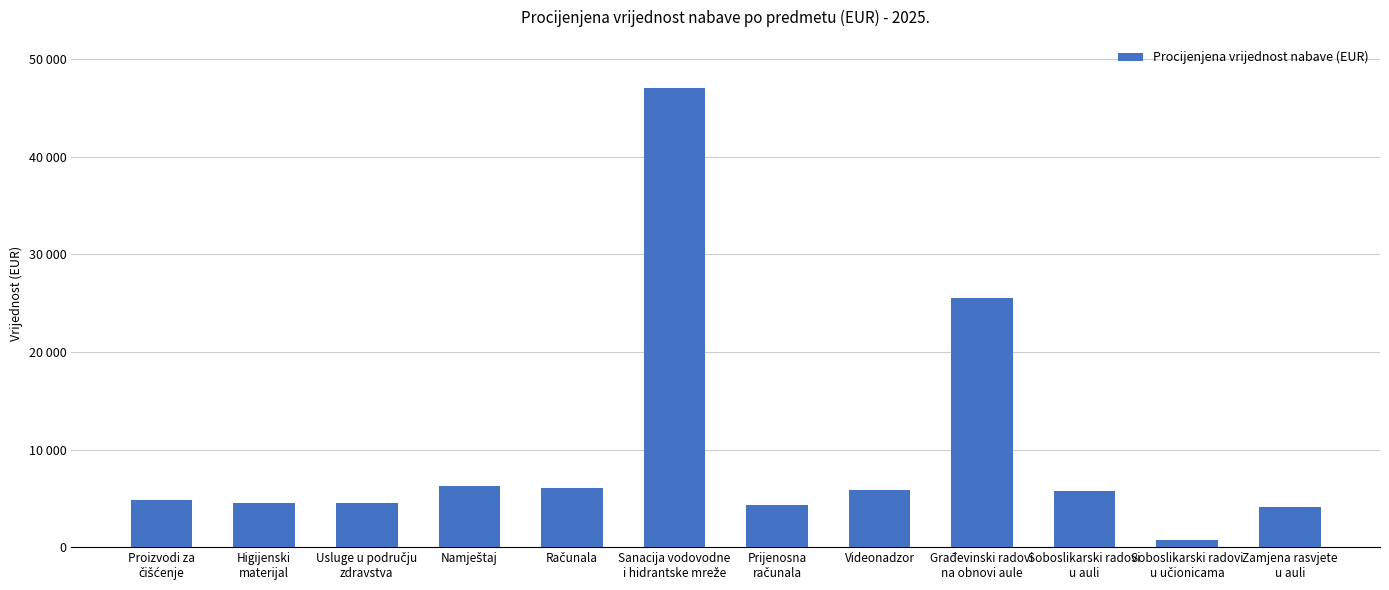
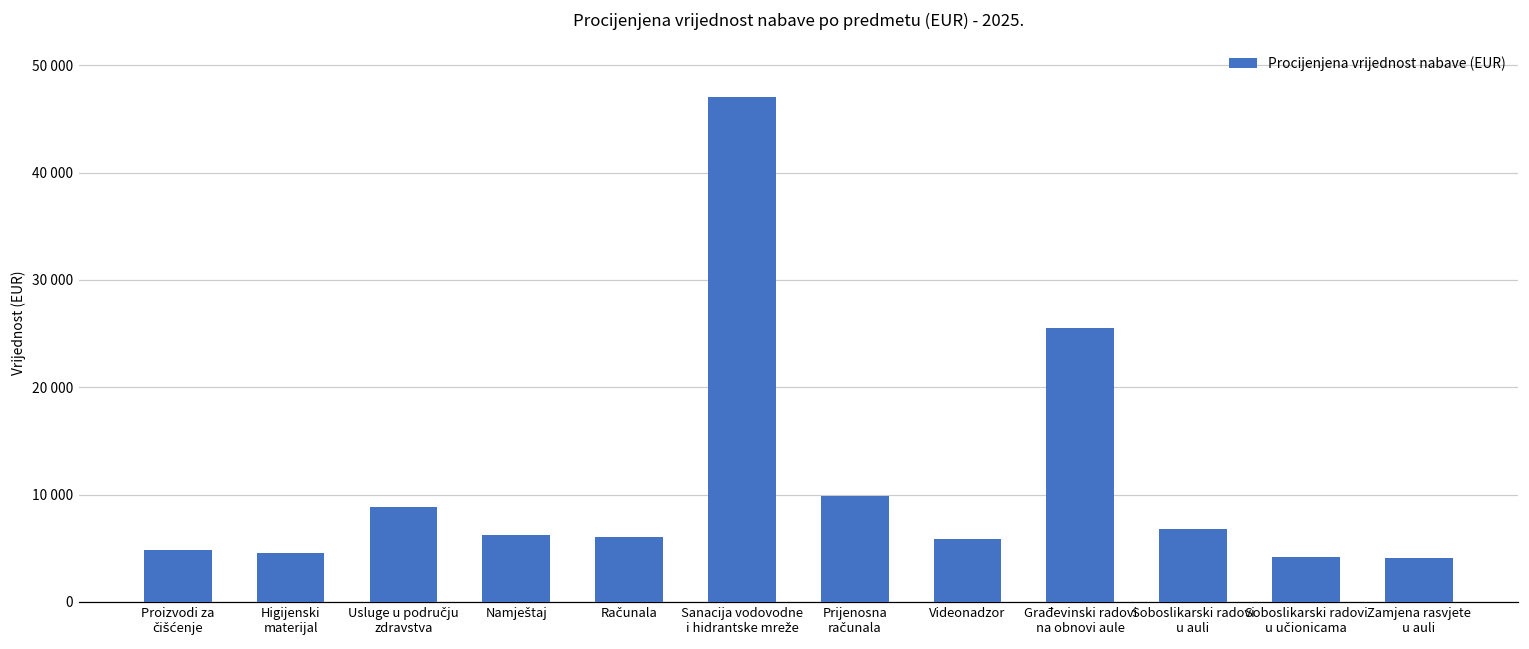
  {
    "Proizvodi za čišćenje": 5000,
    "Higijenski materijal": 5000,
-   "Usluge u području zdravstva": 4000,
+   "Usluge u području zdravstva": 9000,
    "Namještaj": 6000,
    "Računala": 6000,
    "Sanacija vodovodne i hidrantske mreže": 47000,
-   "Prijenosna računala": 4000,
+   "Prijenosna računala": 10000,
    "Videonadzor": 6000,
    "Građevinski radovi na obnovi aule": 25000,
-   "Soboslikarski radovi u auli": 6000,
-   "Soboslikarski radovi u učionicama": 1000,
+   "Soboslikarski radovi u auli": 7000,
+   "Soboslikarski radovi u učionicama": 4000,
    "Zamjena rasvjete u auli": 4000
  }
